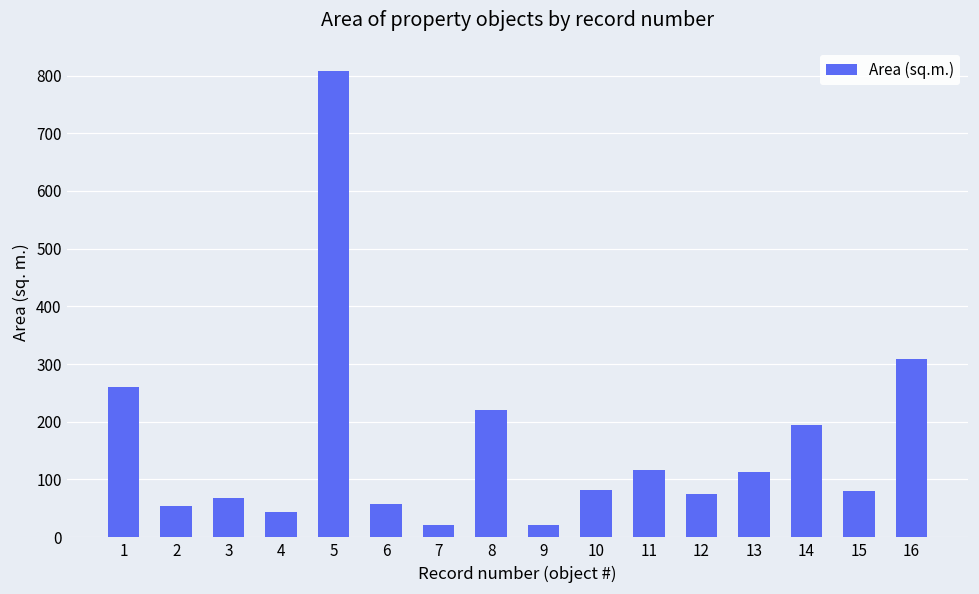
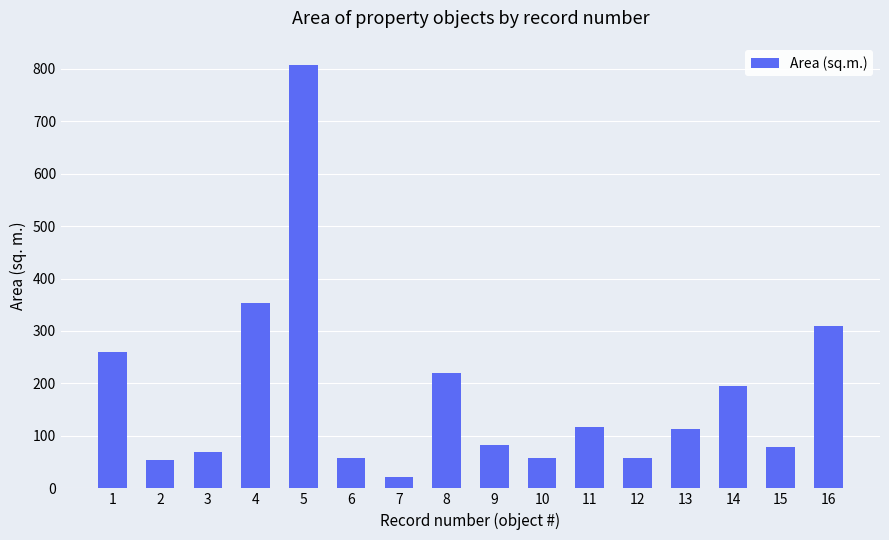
  {
    "1": 260,
    "2": 50,
    "3": 70,
-   "4": 40,
+   "4": 350,
    "5": 810,
    "6": 60,
    "7": 20,
    "8": 220,
-   "9": 20,
-   "10": 80,
+   "9": 80,
+   "10": 60,
    "11": 120,
-   "12": 70,
+   "12": 60,
    "13": 110,
    "14": 200,
    "15": 80,
    "16": 310
  }
